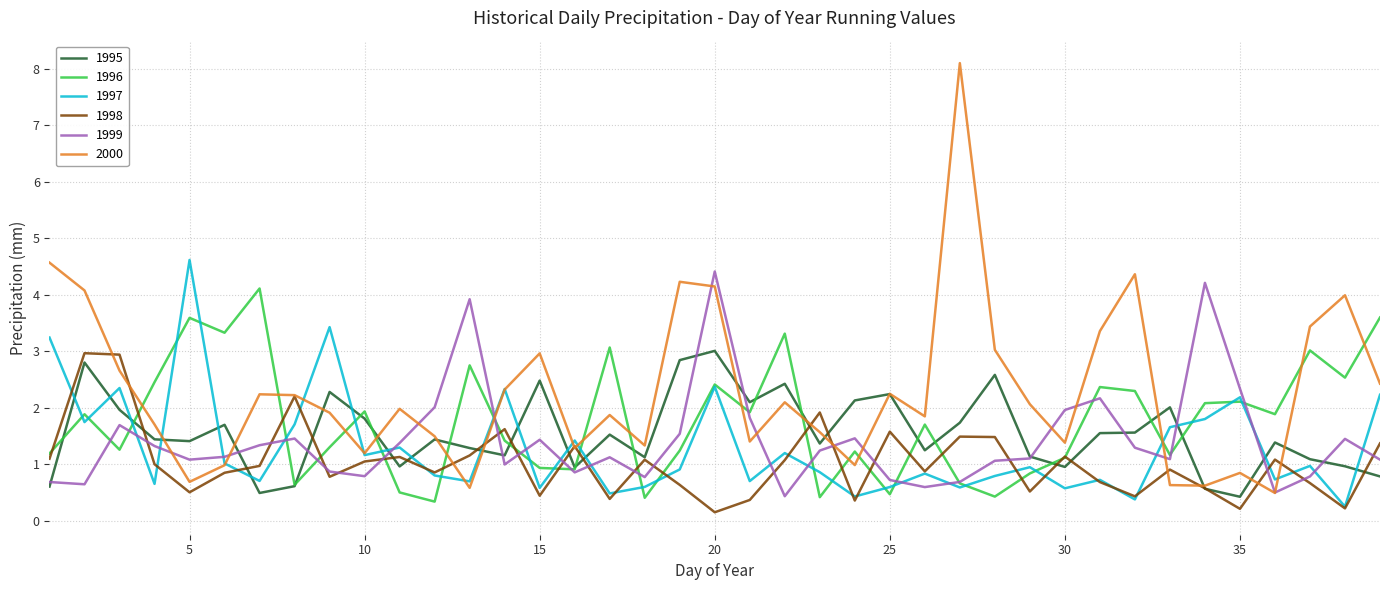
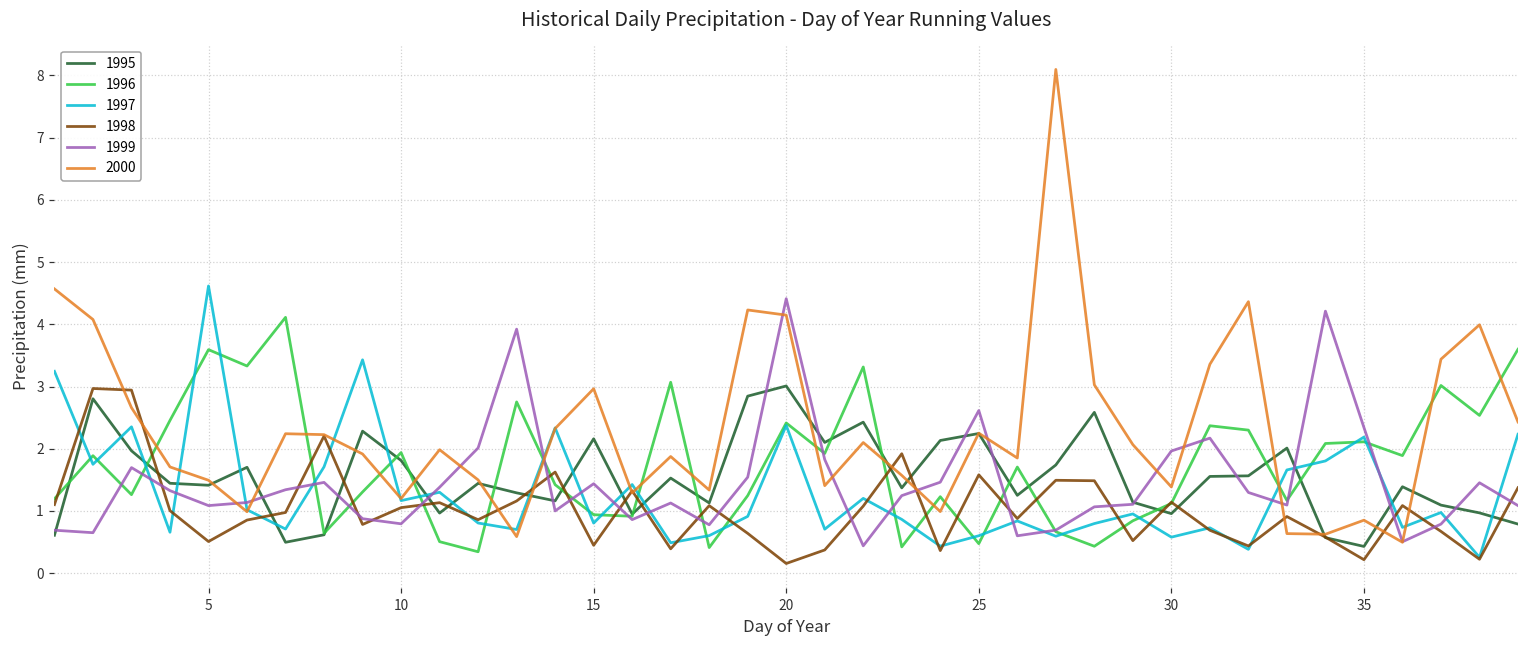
  {
    "1995": {
      "5": 1.4,
      "10": 1.8,
-     "15": 2.5,
+     "15": 2.2,
      "20": 3.0,
      "30": 1.0,
      "35": 0.4
    },
    "1996": {
      "5": 3.6,
      "10": 1.9,
      "15": 0.9,
      "25": 0.5,
      "35": 2.1
    },
    "1997": {
      "5": 4.6,
-     "15": 0.6,
+     "15": 0.8,
      "25": 0.6,
      "30": 0.6,
      "35": 2.2
    },
    "1998": {
      "5": 0.5,
      "10": 1.1,
      "15": 0.4,
      "20": 0.2,
      "25": 1.6,
      "35": 0.2
    },
    "1999": {
      "5": 1.1,
      "10": 0.8,
      "15": 1.4,
      "20": 4.4,
-     "25": 0.7,
+     "25": 2.6,
      "30": 2.0,
      "35": 2.3
    },
    "2000": {
-     "5": 0.7,
+     "5": 1.5,
      "15": 3.0,
      "20": 4.1,
      "30": 1.4,
      "35": 0.9
    }
  }
